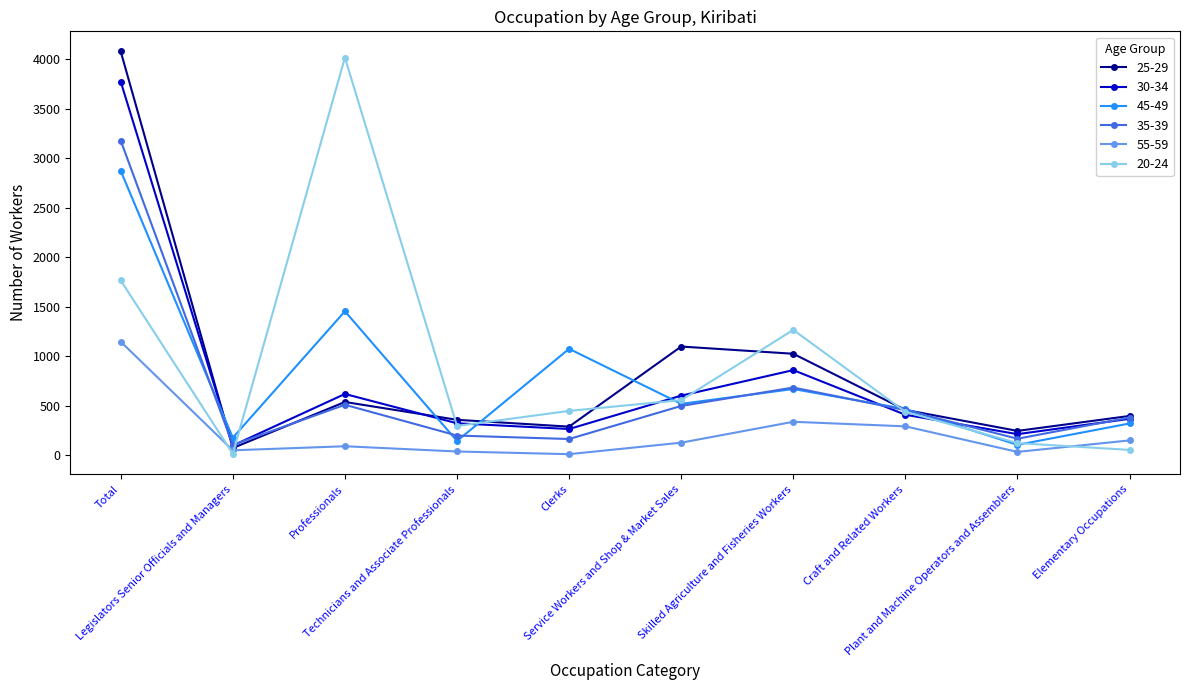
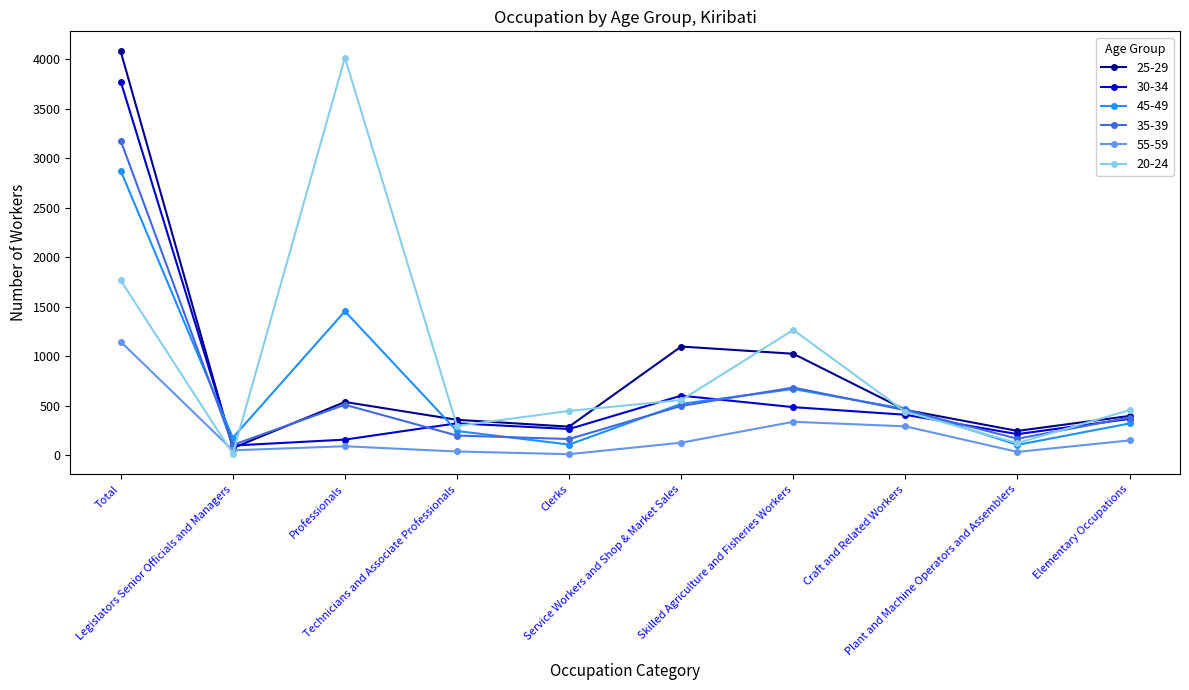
  {
    "25-29": {
      "Total": 4100,
      "Professionals": 500,
      "Technicians and Associate Professionals": 400,
      "Service Workers and Shop & Market Sales": 1100,
      "Skilled Agriculture and Fisheries Workers": 1000,
      "Plant and Machine Operators and Assemblers": 200
    },
    "30-34": {
      "Total": 3800,
-     "Professionals": 600,
+     "Professionals": 200,
      "Technicians and Associate Professionals": 300,
      "Service Workers and Shop & Market Sales": 600,
-     "Skilled Agriculture and Fisheries Workers": 900,
+     "Skilled Agriculture and Fisheries Workers": 500,
      "Craft and Related Workers": 400,
      "Plant and Machine Operators and Assemblers": 200
    },
    "45-49": {
      "Total": 2900,
      "Legislators Senior Officials and Managers": 200,
      "Professionals": 1500,
-     "Technicians and Associate Professionals": 100,
-     "Clerks": 1100,
+     "Technicians and Associate Professionals": 200,
+     "Clerks": 100,
      "Elementary Occupations": 300
    },
    "20-24": {
      "Total": 1800,
      "Legislators Senior Officials and Managers": 0,
      "Professionals": 4000,
      "Technicians and Associate Professionals": 300,
      "Clerks": 500,
      "Service Workers and Shop & Market Sales": 600,
      "Skilled Agriculture and Fisheries Workers": 1300,
-     "Elementary Occupations": 100
+     "Elementary Occupations": 500
    }
  }
